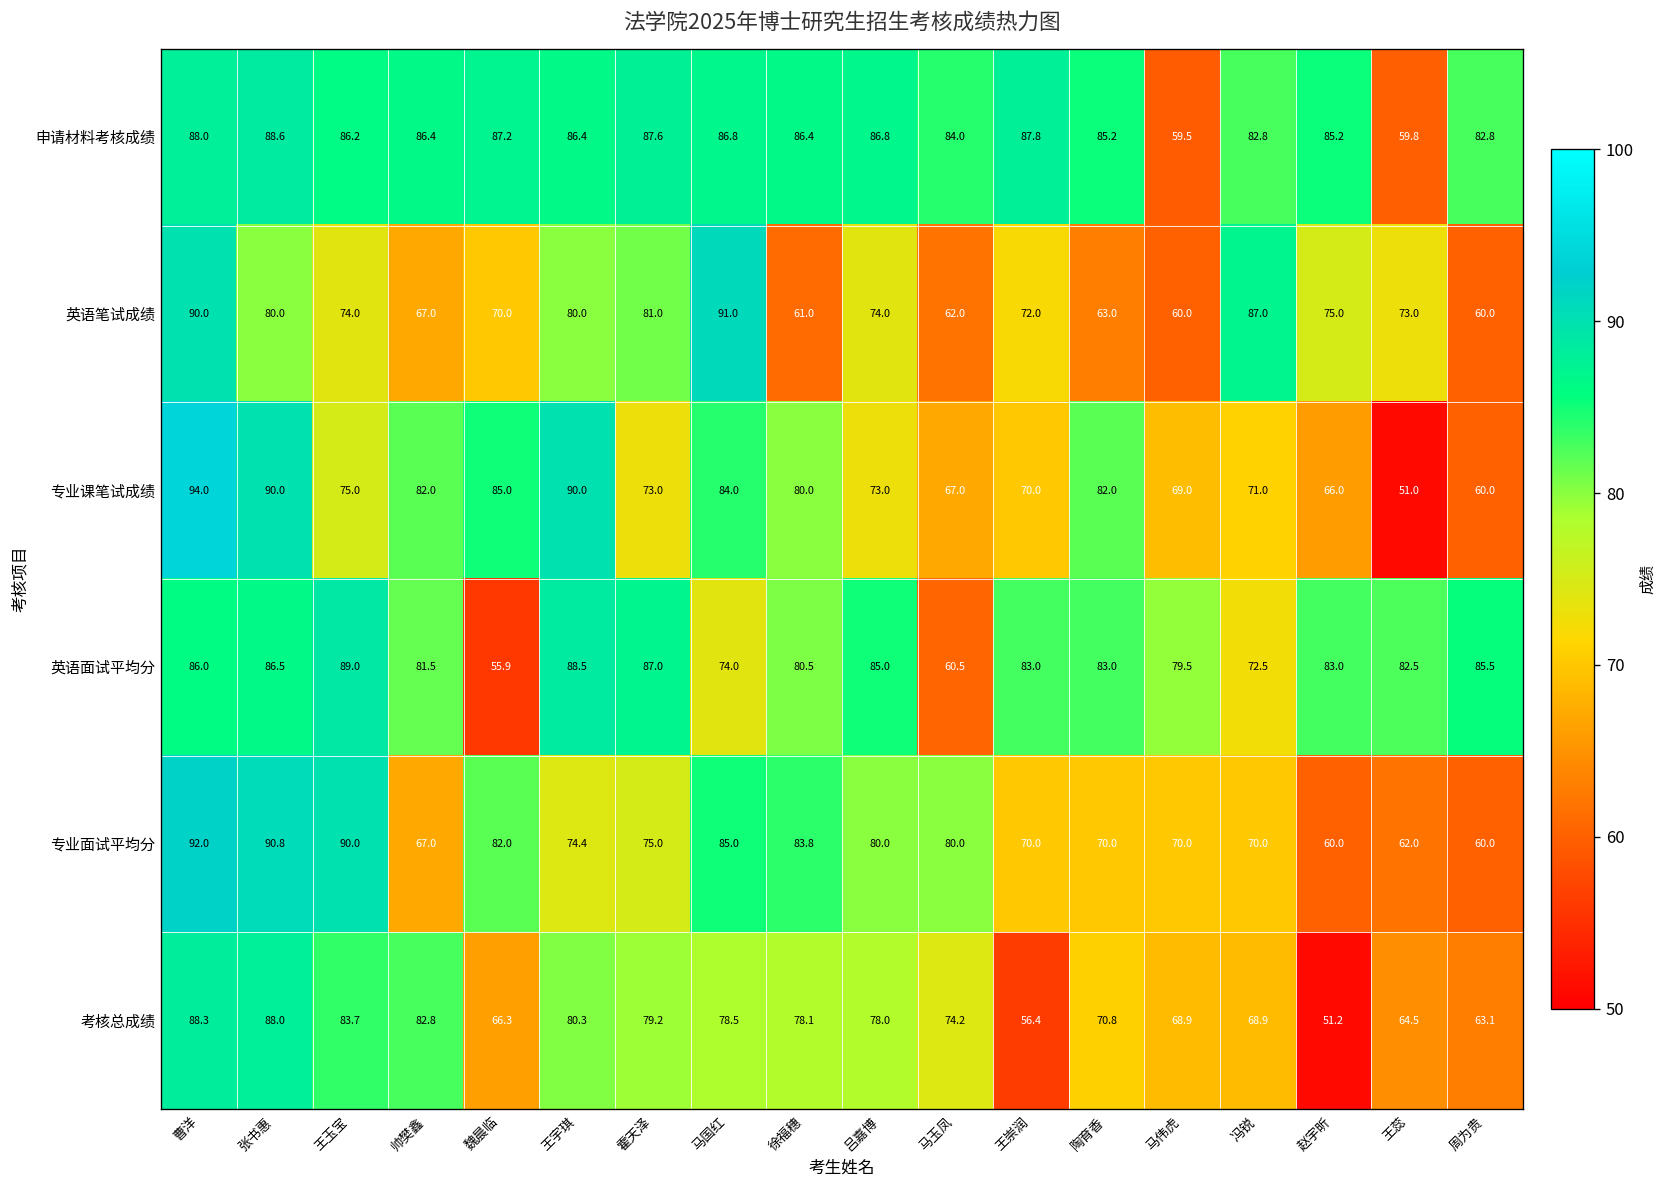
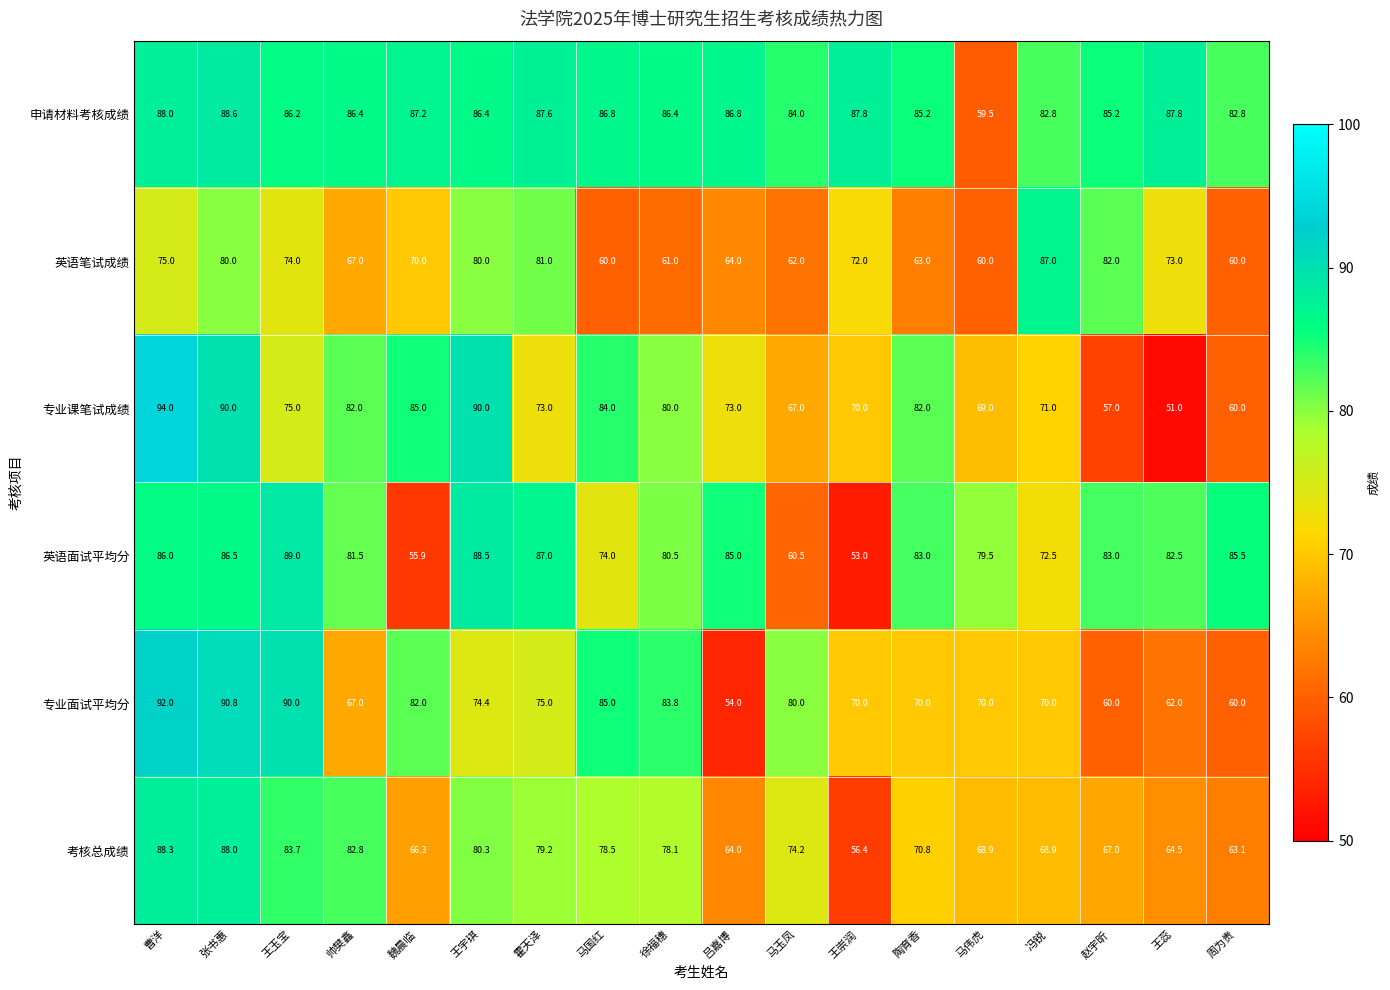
  {
    "申请材料考核成绩": {
      "曹洋": 88.0,
      "张书惠": 88.6,
      "王玉宝": 86.2,
      "帅樊鑫": 86.4,
      "魏晨临": 87.2,
      "王宇琪": 86.4,
      "霍天泽": 87.6,
      "马国红": 86.8,
      "徐福穗": 86.4,
      "吕嘉博": 86.8,
      "马玉凤": 84.0,
      "王崇润": 87.8,
      "陶育香": 85.2,
      "马伟虎": 59.5,
      "冯锐": 82.8,
      "赵宇昕": 85.2,
-     "王蕊": 59.8,
+     "王蕊": 87.8,
      "周为贵": 82.8
    },
    "英语笔试成绩": {
-     "曹洋": 90.0,
+     "曹洋": 75.0,
      "张书惠": 80.0,
      "王玉宝": 74.0,
      "帅樊鑫": 67.0,
      "魏晨临": 70.0,
      "王宇琪": 80.0,
      "霍天泽": 81.0,
-     "马国红": 91.0,
+     "马国红": 60.0,
      "徐福穗": 61.0,
-     "吕嘉博": 74.0,
+     "吕嘉博": 64.0,
      "马玉凤": 62.0,
      "王崇润": 72.0,
      "陶育香": 63.0,
      "马伟虎": 60.0,
      "冯锐": 87.0,
-     "赵宇昕": 75.0,
+     "赵宇昕": 82.0,
      "王蕊": 73.0,
      "周为贵": 60.0
    },
    "专业课笔试成绩": {
      "曹洋": 94.0,
      "张书惠": 90.0,
      "王玉宝": 75.0,
      "帅樊鑫": 82.0,
      "魏晨临": 85.0,
      "王宇琪": 90.0,
      "霍天泽": 73.0,
      "马国红": 84.0,
      "徐福穗": 80.0,
      "吕嘉博": 73.0,
      "马玉凤": 67.0,
      "王崇润": 70.0,
      "陶育香": 82.0,
      "马伟虎": 69.0,
      "冯锐": 71.0,
-     "赵宇昕": 66.0,
+     "赵宇昕": 57.0,
      "王蕊": 51.0,
      "周为贵": 60.0
    },
    "英语面试平均分": {
      "曹洋": 86.0,
      "张书惠": 86.5,
      "王玉宝": 89.0,
      "帅樊鑫": 81.5,
      "魏晨临": 55.9,
      "王宇琪": 88.5,
      "霍天泽": 87.0,
      "马国红": 74.0,
      "徐福穗": 80.5,
      "吕嘉博": 85.0,
      "马玉凤": 60.5,
-     "王崇润": 83.0,
+     "王崇润": 53.0,
      "陶育香": 83.0,
      "马伟虎": 79.5,
      "冯锐": 72.5,
      "赵宇昕": 83.0,
      "王蕊": 82.5,
      "周为贵": 85.5
    },
    "专业面试平均分": {
      "曹洋": 92.0,
      "张书惠": 90.8,
      "王玉宝": 90.0,
      "帅樊鑫": 67.0,
      "魏晨临": 82.0,
      "王宇琪": 74.4,
      "霍天泽": 75.0,
      "马国红": 85.0,
      "徐福穗": 83.8,
-     "吕嘉博": 80.0,
+     "吕嘉博": 54.0,
      "马玉凤": 80.0,
      "王崇润": 70.0,
      "陶育香": 70.0,
      "马伟虎": 70.0,
      "冯锐": 70.0,
      "赵宇昕": 60.0,
      "王蕊": 62.0,
      "周为贵": 60.0
    },
    "考核总成绩": {
      "曹洋": 88.3,
      "张书惠": 88.0,
      "王玉宝": 83.7,
      "帅樊鑫": 82.8,
      "魏晨临": 66.3,
      "王宇琪": 80.3,
      "霍天泽": 79.2,
      "马国红": 78.5,
      "徐福穗": 78.1,
-     "吕嘉博": 78.0,
+     "吕嘉博": 64.0,
      "马玉凤": 74.2,
      "王崇润": 56.4,
      "陶育香": 70.8,
      "马伟虎": 68.9,
      "冯锐": 68.9,
-     "赵宇昕": 51.2,
+     "赵宇昕": 67.0,
      "王蕊": 64.5,
      "周为贵": 63.1
    }
  }
